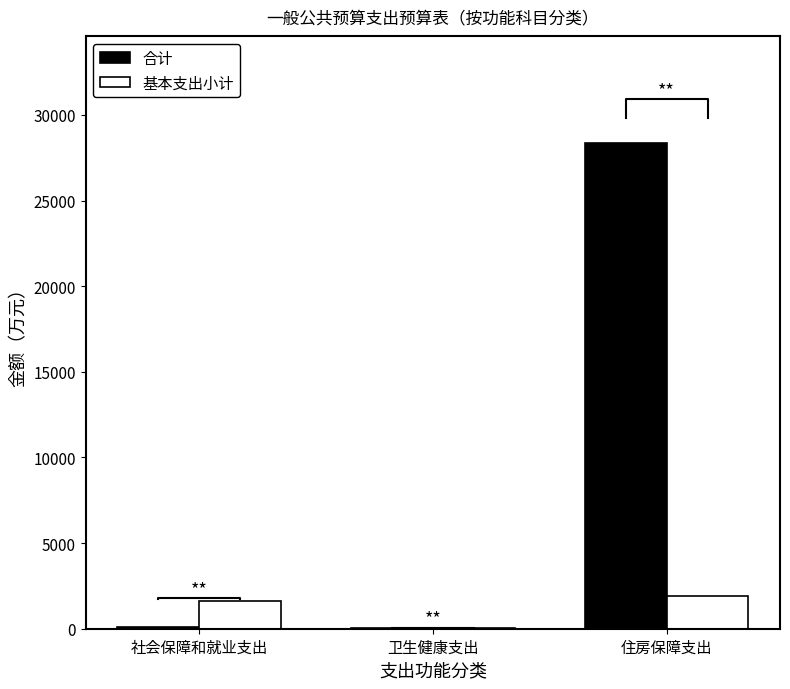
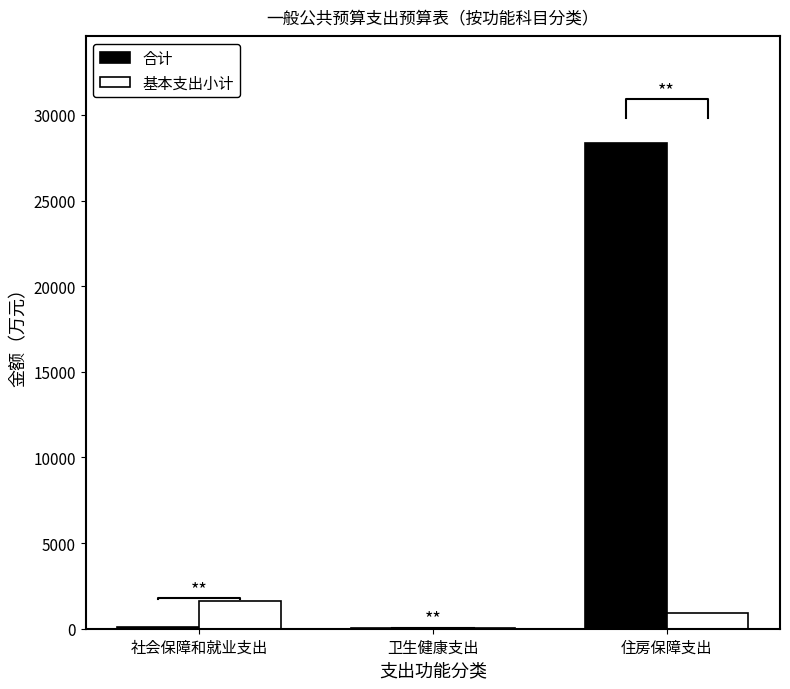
  {
    "基本支出小计": {
      "社会保障和就业支出": 1600,
-     "住房保障支出": 1900
+     "住房保障支出": 900
    }
  }
